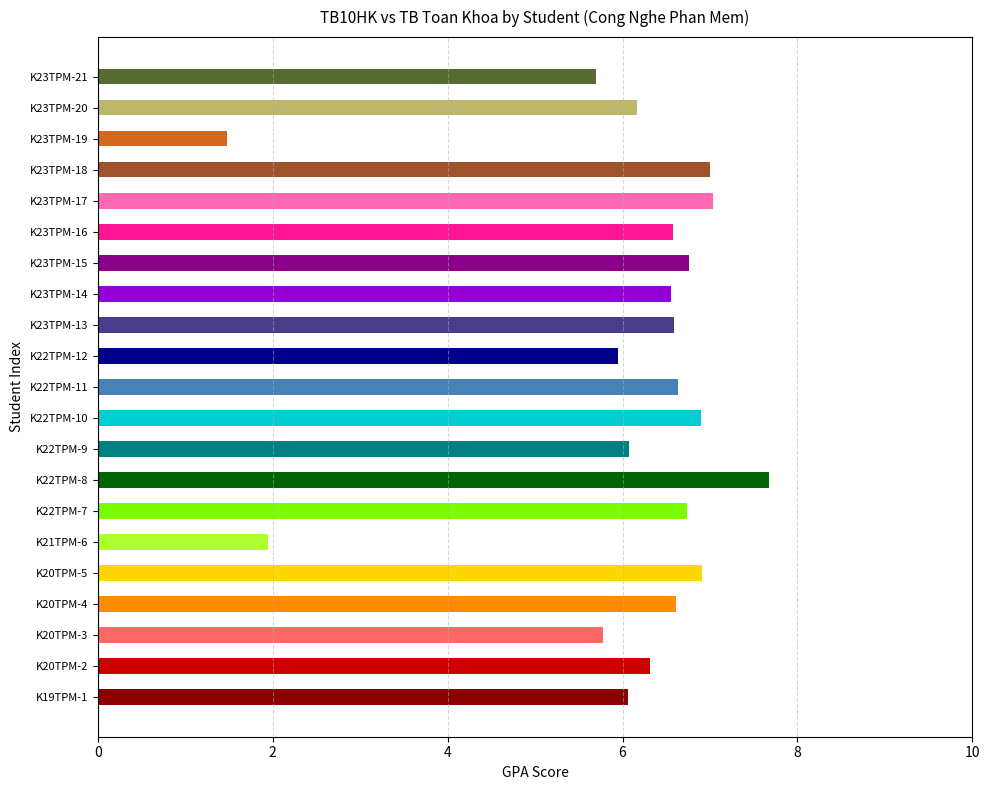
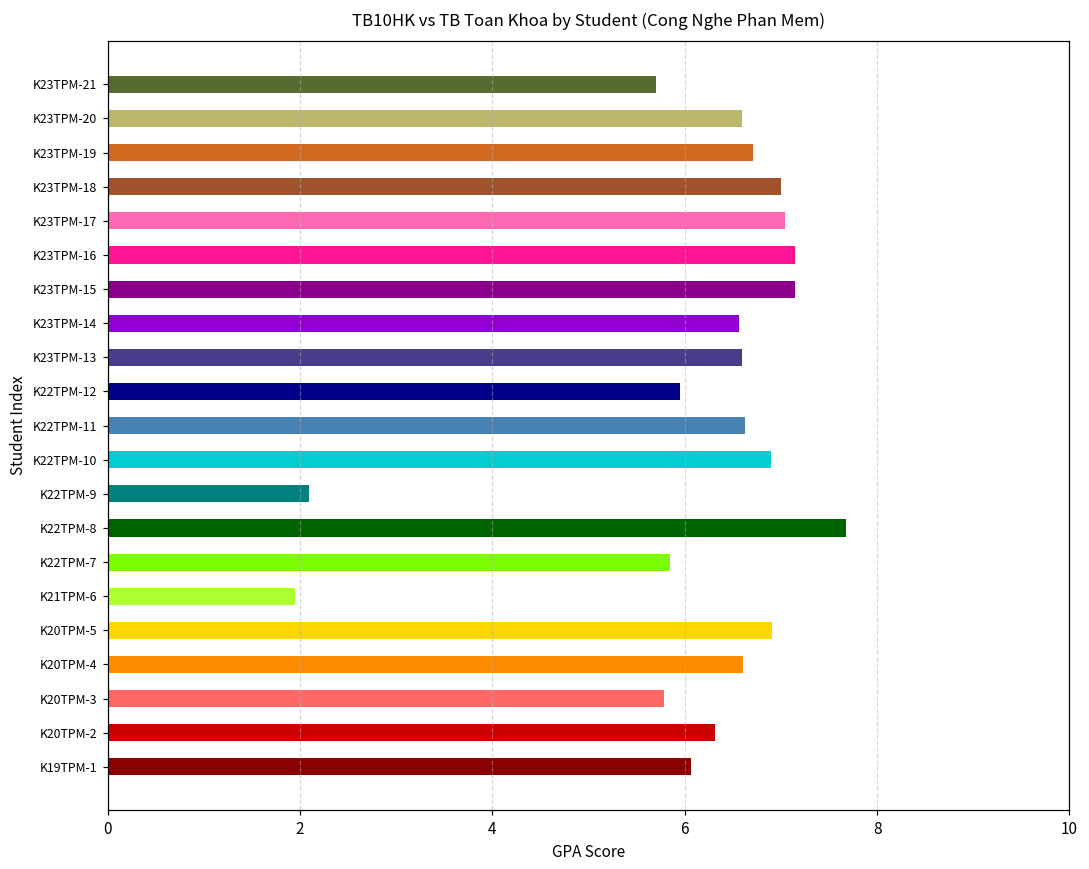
  {
    "K23TPM-21": 5.7,
-   "K23TPM-20": 6.2,
-   "K23TPM-19": 1.5,
+   "K23TPM-20": 6.6,
+   "K23TPM-19": 6.7,
    "K23TPM-18": 7.0,
    "K23TPM-17": 7.0,
-   "K23TPM-16": 6.6,
-   "K23TPM-15": 6.8,
+   "K23TPM-16": 7.2,
+   "K23TPM-15": 7.2,
    "K23TPM-14": 6.6,
    "K23TPM-13": 6.6,
    "K22TPM-12": 6.0,
    "K22TPM-11": 6.6,
    "K22TPM-10": 6.9,
-   "K22TPM-9": 6.1,
+   "K22TPM-9": 2.1,
    "K22TPM-8": 7.7,
-   "K22TPM-7": 6.7,
+   "K22TPM-7": 5.9,
    "K21TPM-6": 2.0,
    "K20TPM-5": 6.9,
    "K20TPM-4": 6.6,
    "K20TPM-3": 5.8,
    "K20TPM-2": 6.3,
    "K19TPM-1": 6.1
  }
